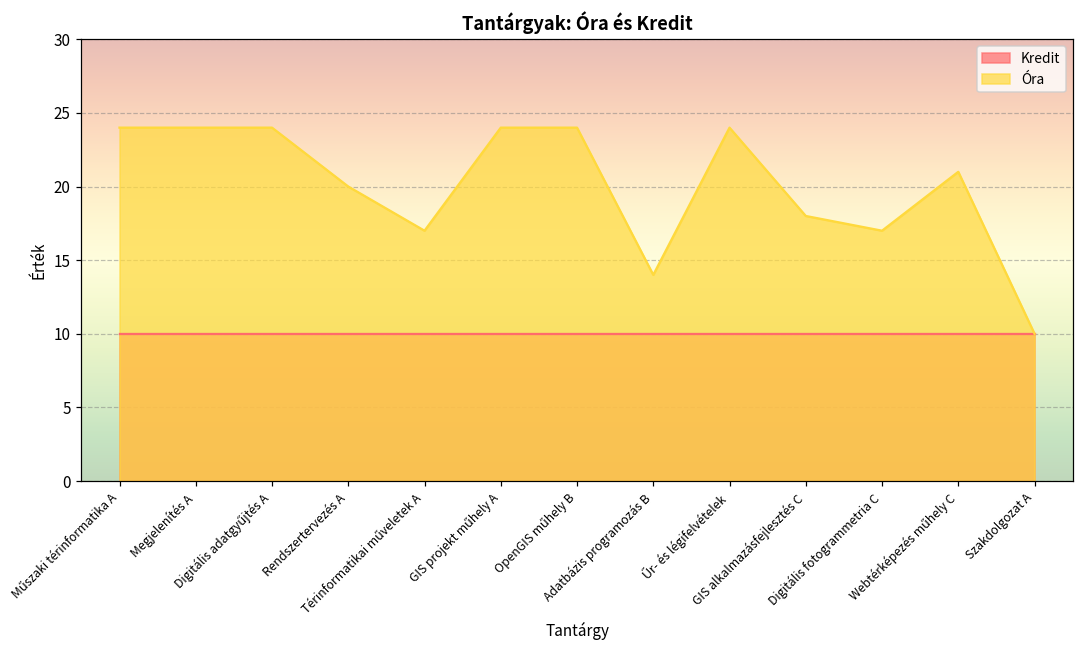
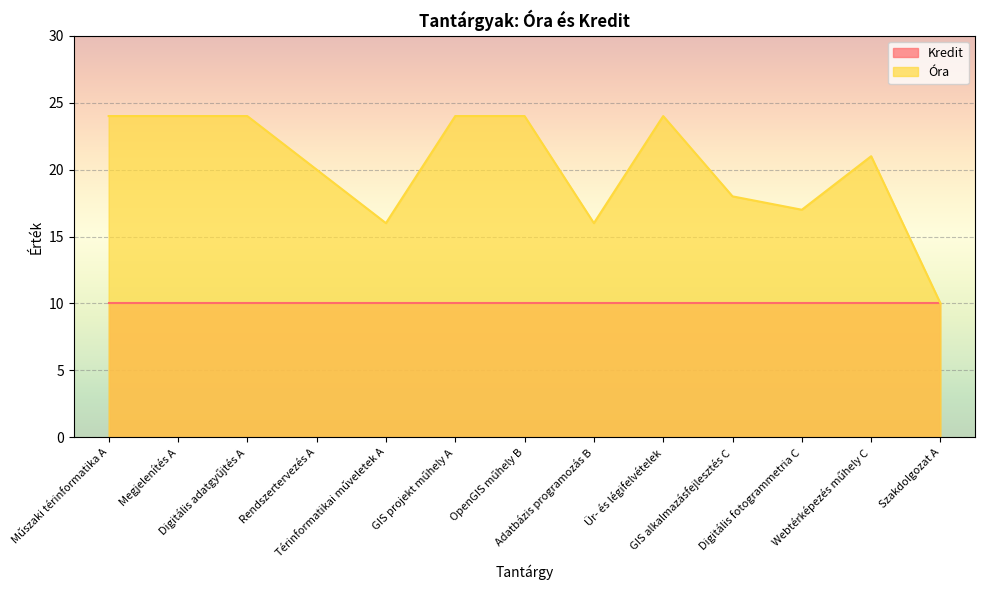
  {
    "Kredit": {
      "Műszaki térinformatika A": 10,
      "Megjelenítés A": 10,
      "Digitális adatgyűjtés A": 10,
      "Rendszertervezés A": 10,
      "Térinformatikai műveletek A": 10,
      "GIS projekt műhely A": 10,
      "OpenGIS műhely B": 10,
      "Adatbázis programozás B": 10,
      "Űr- és légifelvételek": 10,
      "GIS alkalmazásfejlesztés C": 10,
      "Digitális fotogrammetria C": 10,
      "Webtérképezés műhely C": 10
    },
    "Óra": {
      "Műszaki térinformatika A": 24,
      "Megjelenítés A": 24,
      "Digitális adatgyűjtés A": 24,
      "Rendszertervezés A": 20,
-     "Térinformatikai műveletek A": 17,
+     "Térinformatikai műveletek A": 16,
      "GIS projekt műhely A": 24,
      "OpenGIS műhely B": 24,
-     "Adatbázis programozás B": 14,
+     "Adatbázis programozás B": 16,
      "Űr- és légifelvételek": 24,
      "GIS alkalmazásfejlesztés C": 18,
      "Digitális fotogrammetria C": 17,
      "Webtérképezés műhely C": 21
    }
  }
